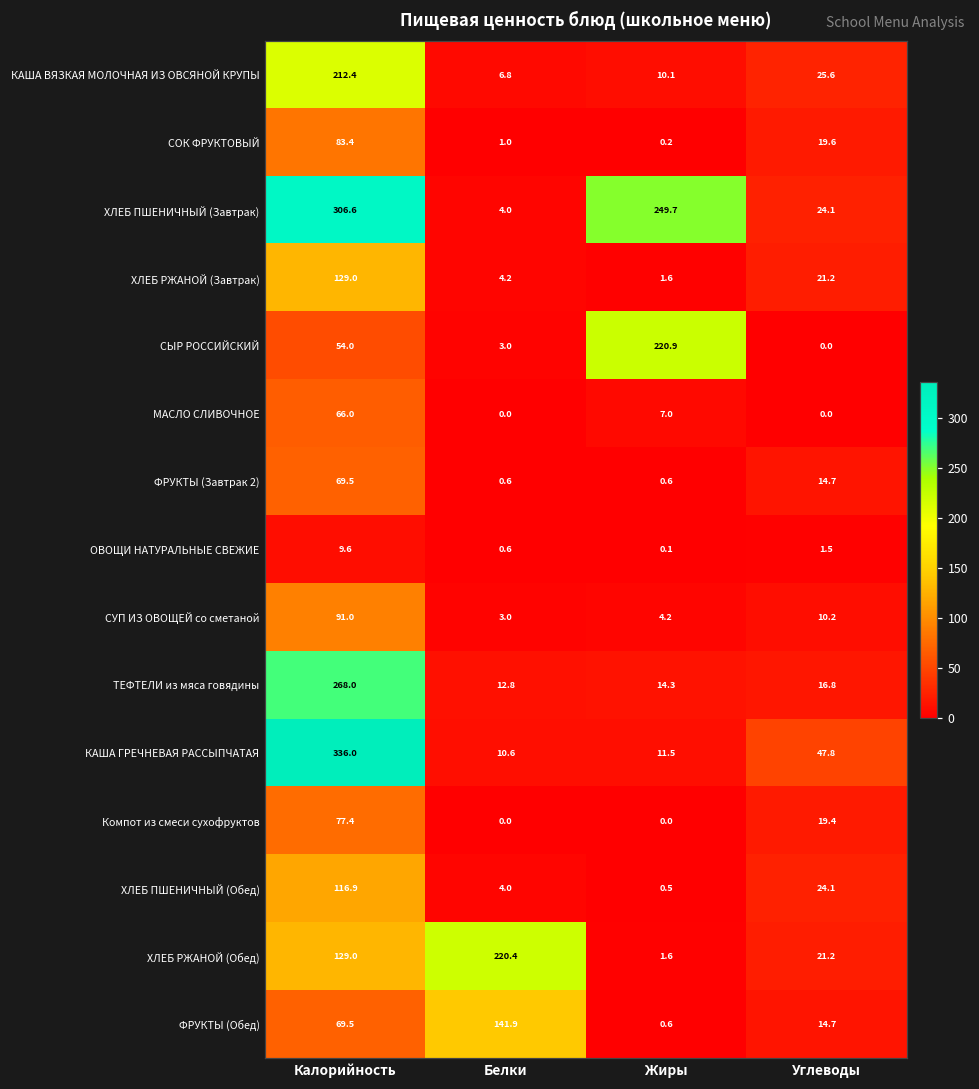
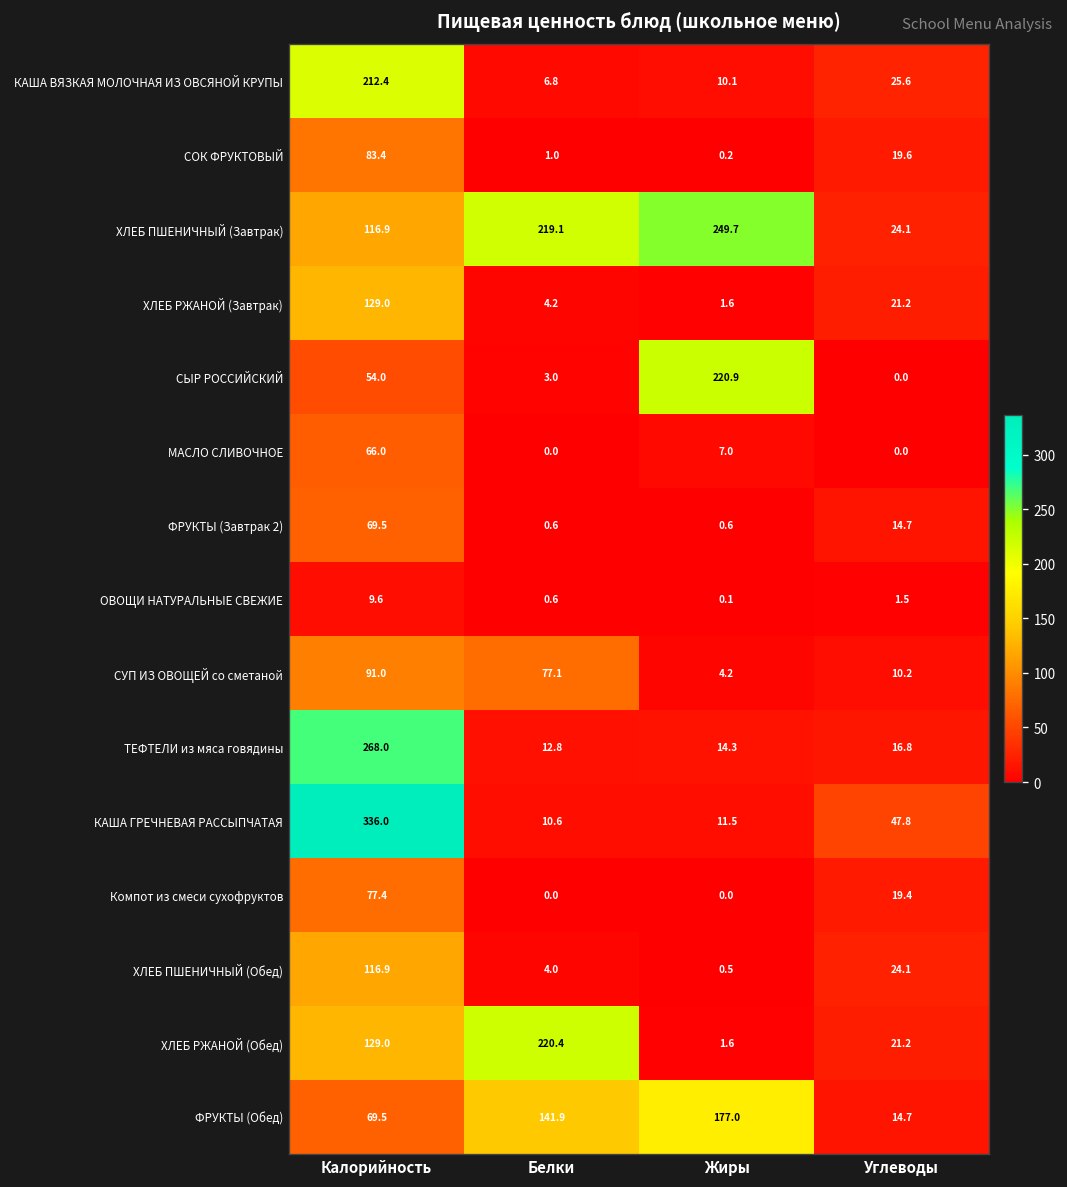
  {
    "КАША ВЯЗКАЯ МОЛОЧНАЯ ИЗ ОВСЯНОЙ КРУПЫ": {
      "Калорийность": 212.4,
      "Белки": 6.8,
      "Жиры": 10.1,
      "Углеводы": 25.6
    },
    "СОК ФРУКТОВЫЙ": {
      "Калорийность": 83.4,
      "Белки": 1.0,
      "Жиры": 0.2,
      "Углеводы": 19.6
    },
    "ХЛЕБ ПШЕНИЧНЫЙ (Завтрак)": {
-     "Калорийность": 306.6,
-     "Белки": 4.0,
+     "Калорийность": 116.9,
+     "Белки": 219.1,
      "Жиры": 249.7,
      "Углеводы": 24.1
    },
    "ХЛЕБ РЖАНОЙ (Завтрак)": {
      "Калорийность": 129.0,
      "Белки": 4.2,
      "Жиры": 1.6,
      "Углеводы": 21.2
    },
    "СЫР РОССИЙСКИЙ": {
      "Калорийность": 54.0,
      "Белки": 3.0,
      "Жиры": 220.9,
      "Углеводы": 0.0
    },
    "МАСЛО СЛИВОЧНОЕ": {
      "Калорийность": 66.0,
      "Белки": 0.0,
      "Жиры": 7.0,
      "Углеводы": 0.0
    },
    "ФРУКТЫ (Завтрак 2)": {
      "Калорийность": 69.5,
      "Белки": 0.6,
      "Жиры": 0.6,
      "Углеводы": 14.7
    },
    "ОВОЩИ НАТУРАЛЬНЫЕ СВЕЖИЕ": {
      "Калорийность": 9.6,
      "Белки": 0.6,
      "Жиры": 0.1,
      "Углеводы": 1.5
    },
    "СУП ИЗ ОВОЩЕЙ со сметаной": {
      "Калорийность": 91.0,
-     "Белки": 3.0,
+     "Белки": 77.1,
      "Жиры": 4.2,
      "Углеводы": 10.2
    },
    "ТЕФТЕЛИ из мяса говядины": {
      "Калорийность": 268.0,
      "Белки": 12.8,
      "Жиры": 14.3,
      "Углеводы": 16.8
    },
    "КАША ГРЕЧНЕВАЯ РАССЫПЧАТАЯ": {
      "Калорийность": 336.0,
      "Белки": 10.6,
      "Жиры": 11.5,
      "Углеводы": 47.8
    },
    "Компот из смеси сухофруктов": {
      "Калорийность": 77.4,
      "Белки": 0.0,
      "Жиры": 0.0,
      "Углеводы": 19.4
    },
    "ХЛЕБ ПШЕНИЧНЫЙ (Обед)": {
      "Калорийность": 116.9,
      "Белки": 4.0,
      "Жиры": 0.5,
      "Углеводы": 24.1
    },
    "ХЛЕБ РЖАНОЙ (Обед)": {
      "Калорийность": 129.0,
      "Белки": 220.4,
      "Жиры": 1.6,
      "Углеводы": 21.2
    },
    "ФРУКТЫ (Обед)": {
      "Калорийность": 69.5,
      "Белки": 141.9,
-     "Жиры": 0.6,
+     "Жиры": 177.0,
      "Углеводы": 14.7
    }
  }
